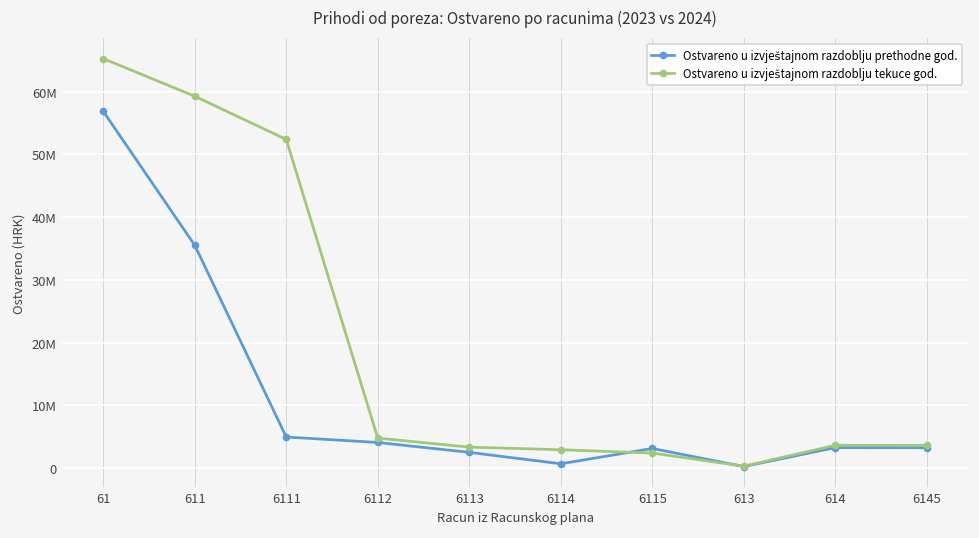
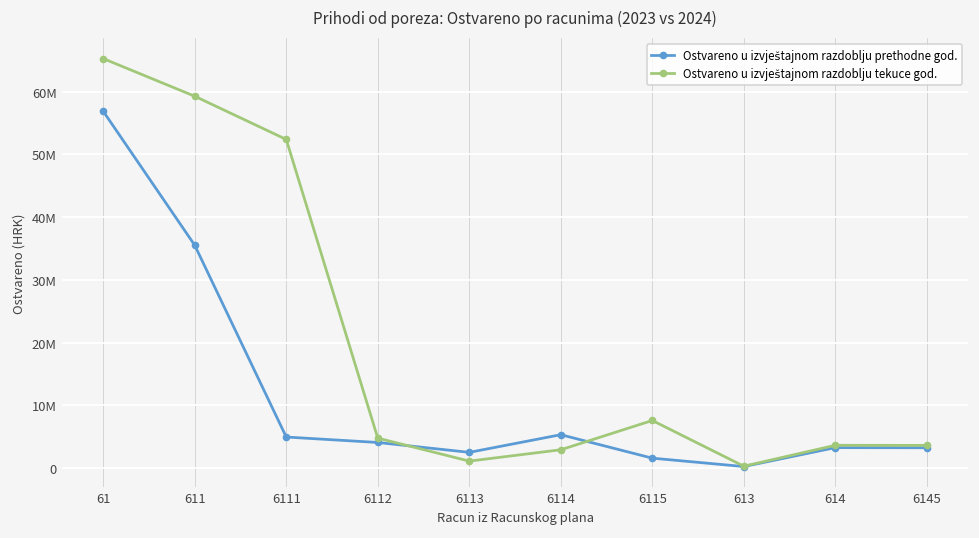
  {
    "Ostvareno u izvještajnom razdoblju prethodne god.": {
      "61": 57000000,
      "611": 36000000,
      "6111": 5000000,
      "6112": 4000000,
      "6113": 2000000,
-     "6114": 1000000,
-     "6115": 3000000
+     "6114": 5000000,
+     "6115": 2000000
    },
    "Ostvareno u izvještajnom razdoblju tekuce god.": {
      "61": 65000000,
      "611": 59000000,
      "6111": 52000000,
      "6112": 5000000,
-     "6113": 3000000,
+     "6113": 1000000,
      "6114": 3000000,
-     "6115": 2000000
+     "6115": 8000000
    }
  }
